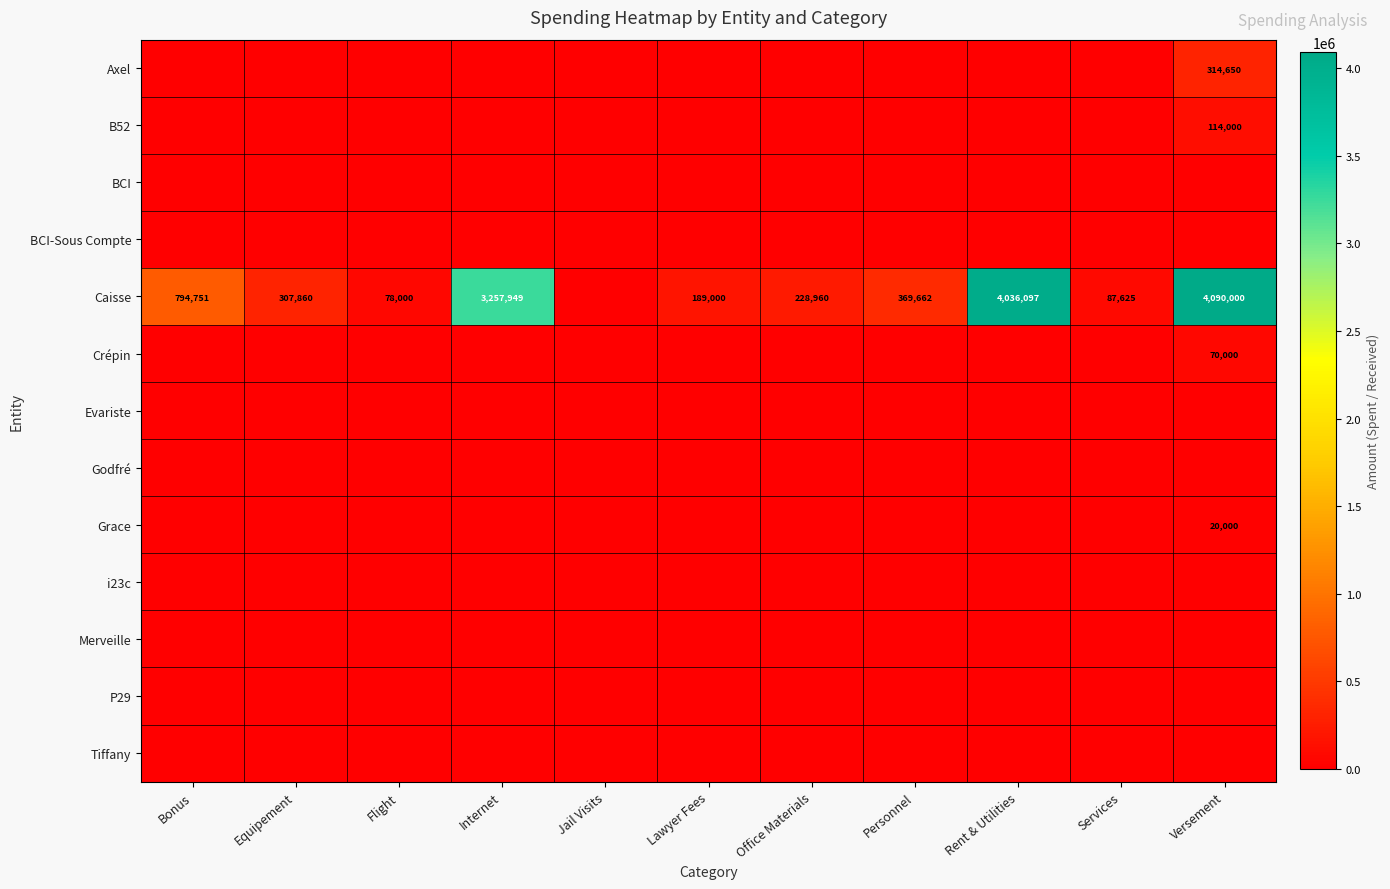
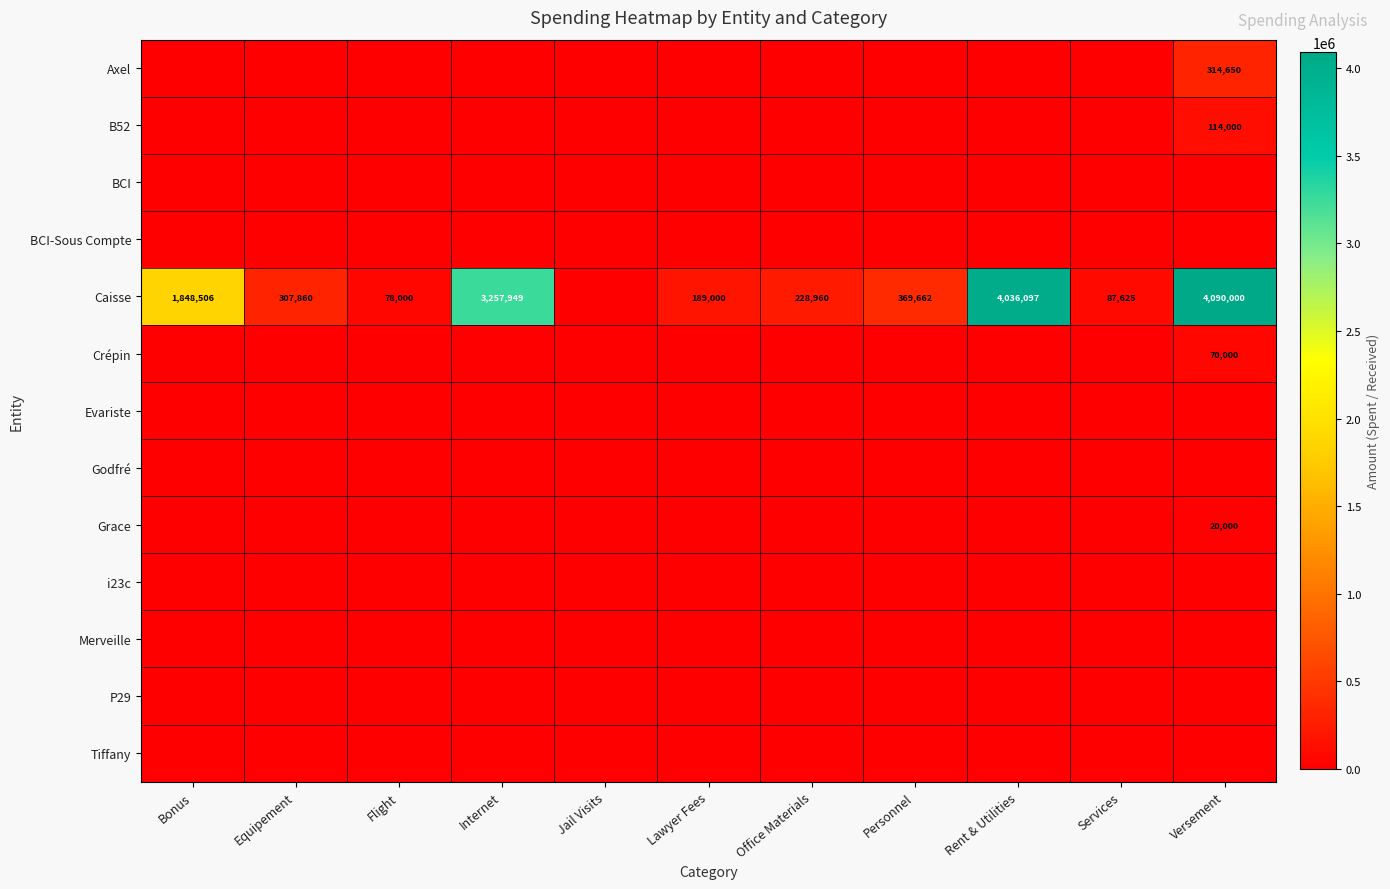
  {
    "Axel": {
      "Versement": "314,650"
    },
    "B52": {
      "Versement": "114,000"
    },
    "Caisse": {
-     "Bonus": "794,751",
+     "Bonus": "1,848,506",
      "Equipement": "307,860",
      "Flight": "78,000",
      "Internet": "3,257,949",
      "Lawyer Fees": "189,000",
      "Office Materials": "228,960",
      "Personnel": "369,662",
      "Rent & Utilities": "4,036,097",
      "Services": "87,625",
      "Versement": "4,090,000"
    },
    "Crépin": {
      "Versement": "70,000"
    },
    "Grace": {
      "Versement": "20,000"
    }
  }
